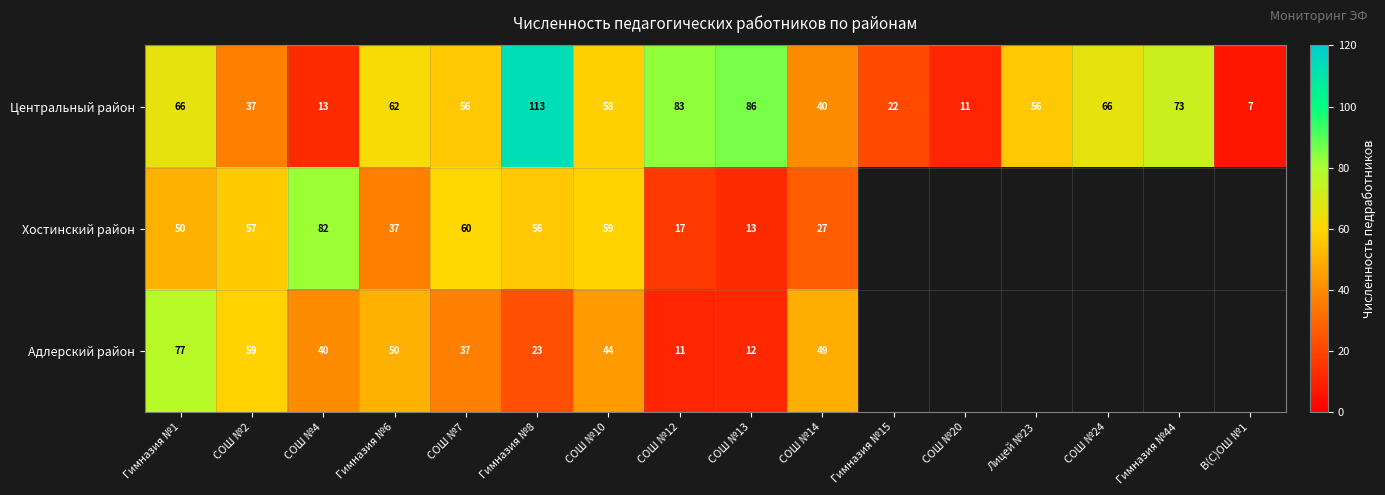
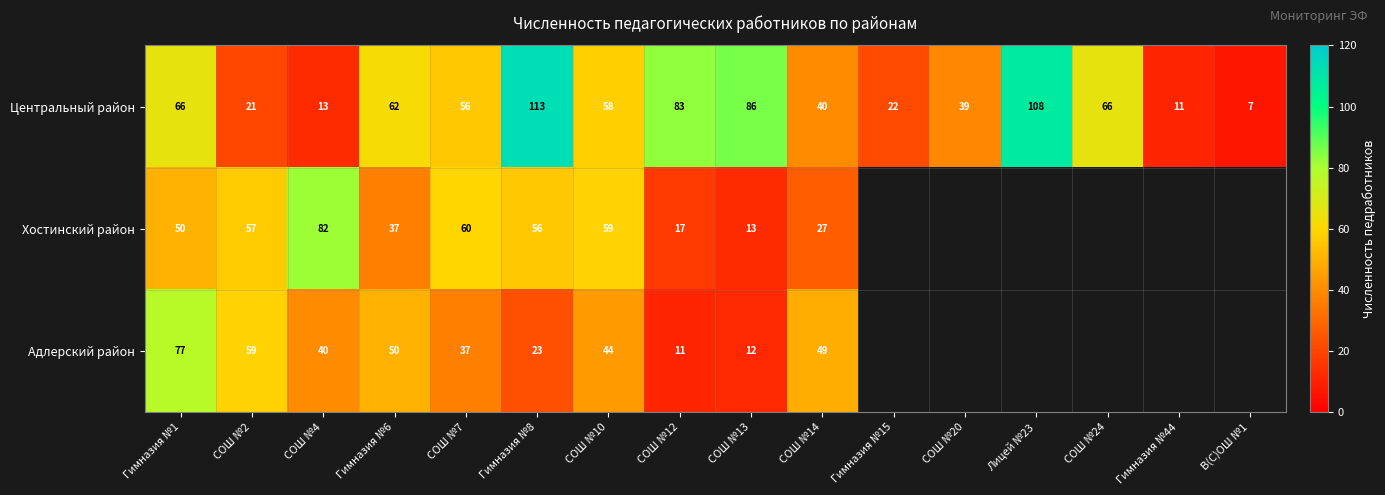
  {
    "Центральный район": {
      "Гимназия №1": 66,
-     "СОШ №2": 37,
+     "СОШ №2": 21,
      "СОШ №4": 13,
      "Гимназия №6": 62,
      "СОШ №7": 56,
      "Гимназия №8": 113,
      "СОШ №10": 58,
      "СОШ №12": 83,
      "СОШ №13": 86,
      "СОШ №14": 40,
      "Гимназия №15": 22,
-     "СОШ №20": 11,
-     "Лицей №23": 56,
+     "СОШ №20": 39,
+     "Лицей №23": 108,
      "СОШ №24": 66,
-     "Гимназия №44": 73,
+     "Гимназия №44": 11,
      "В(С)ОШ №1": 7
    },
    "Хостинский район": {
      "Гимназия №1": 50,
      "СОШ №2": 57,
      "СОШ №4": 82,
      "Гимназия №6": 37,
      "СОШ №7": 60,
      "Гимназия №8": 56,
      "СОШ №10": 59,
      "СОШ №12": 17,
      "СОШ №13": 13,
      "СОШ №14": 27
    },
    "Адлерский район": {
      "Гимназия №1": 77,
      "СОШ №2": 59,
      "СОШ №4": 40,
      "Гимназия №6": 50,
      "СОШ №7": 37,
      "Гимназия №8": 23,
      "СОШ №10": 44,
      "СОШ №12": 11,
      "СОШ №13": 12,
      "СОШ №14": 49
    }
  }
